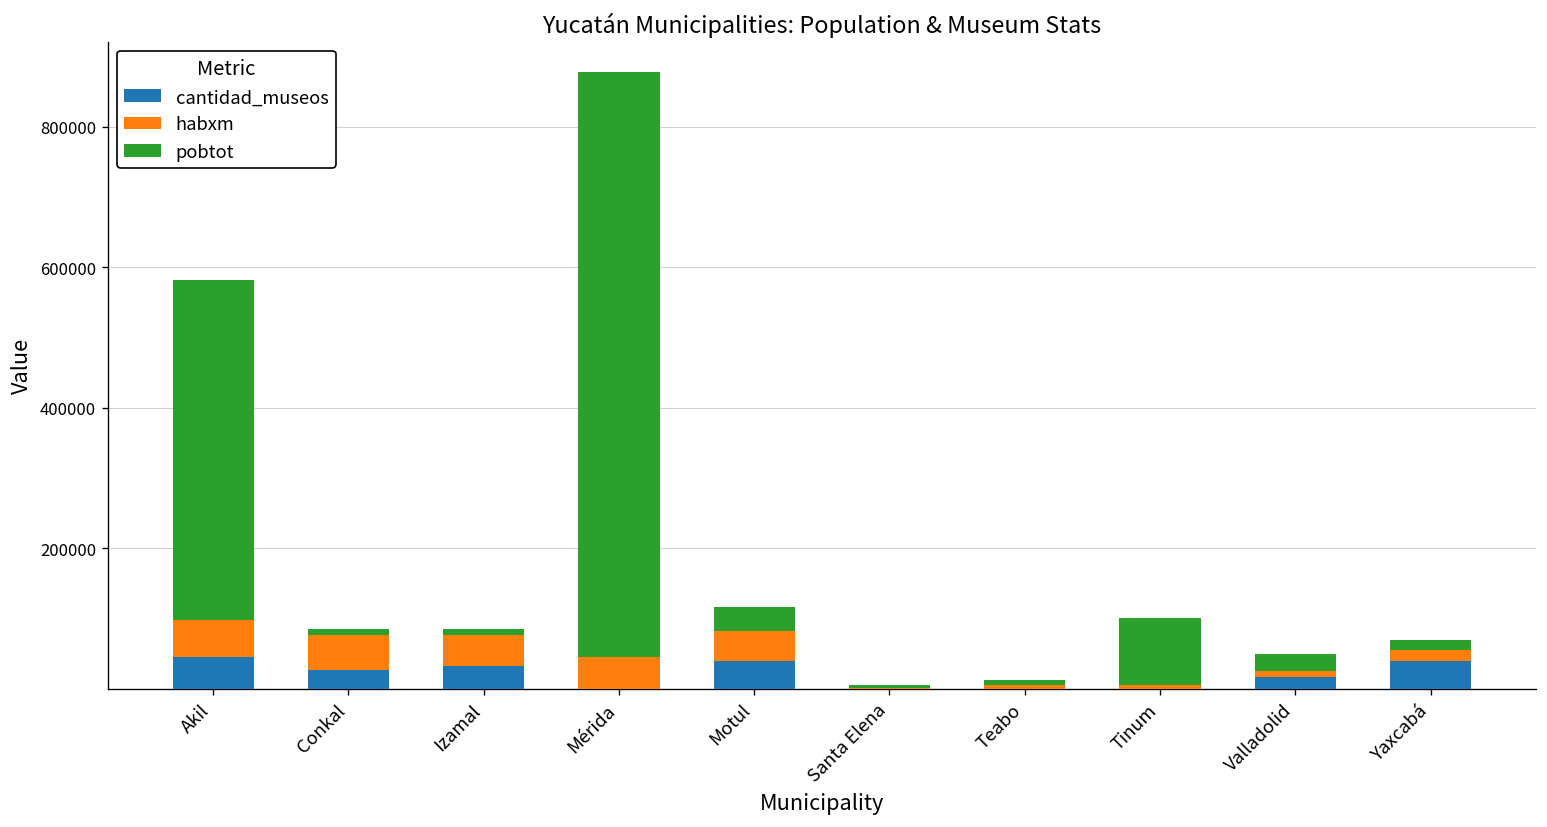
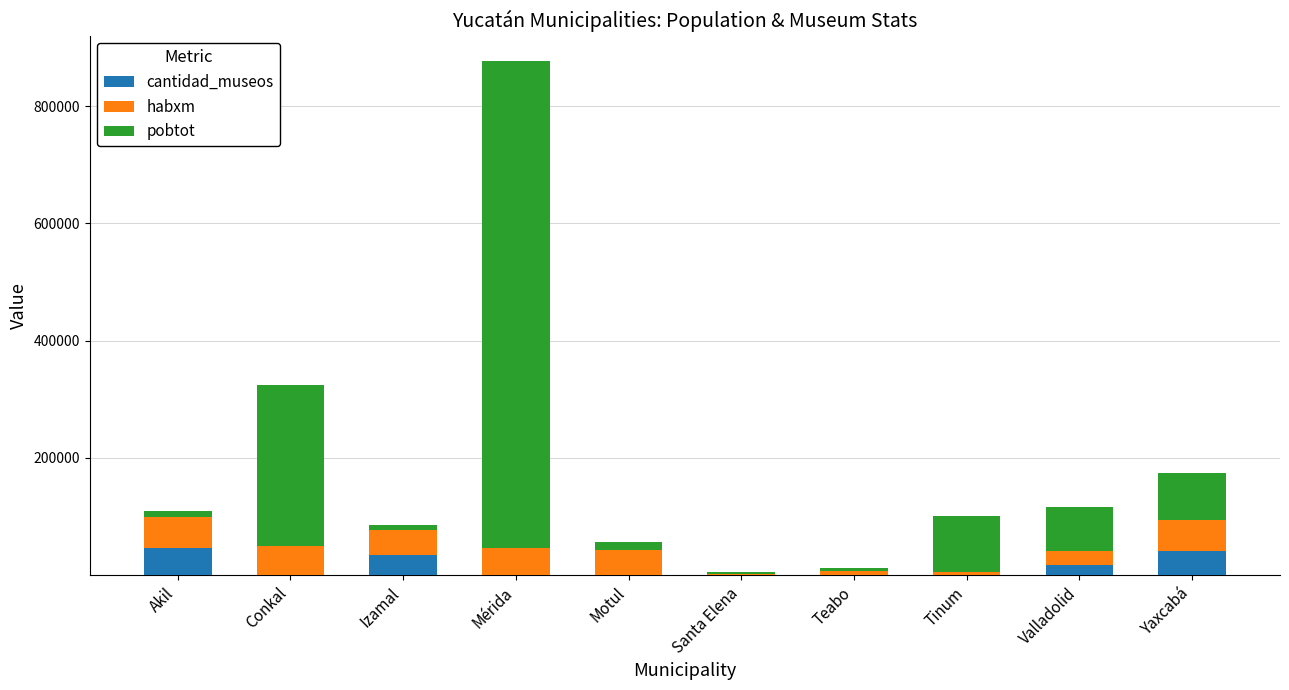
  {
    "cantidad_museos": {
      "Akil": 50000,
-     "Conkal": 30000,
+     "Conkal": 0,
      "Izamal": 30000,
-     "Motul": 40000,
+     "Motul": 0,
      "Valladolid": 20000,
      "Yaxcabá": 40000
    },
    "habxm": {
      "Akil": 50000,
      "Conkal": 50000,
      "Izamal": 40000,
      "Mérida": 50000,
      "Motul": 40000,
      "Teabo": 10000,
      "Tinum": 10000,
-     "Valladolid": 10000,
-     "Yaxcabá": 10000
+     "Valladolid": 20000,
+     "Yaxcabá": 50000
    },
    "pobtot": {
-     "Akil": 480000,
-     "Conkal": 10000,
+     "Akil": 10000,
+     "Conkal": 270000,
      "Izamal": 10000,
      "Mérida": 830000,
-     "Motul": 30000,
+     "Motul": 10000,
      "Teabo": 10000,
      "Tinum": 100000,
-     "Valladolid": 20000,
-     "Yaxcabá": 10000
+     "Valladolid": 70000,
+     "Yaxcabá": 80000
    }
  }
